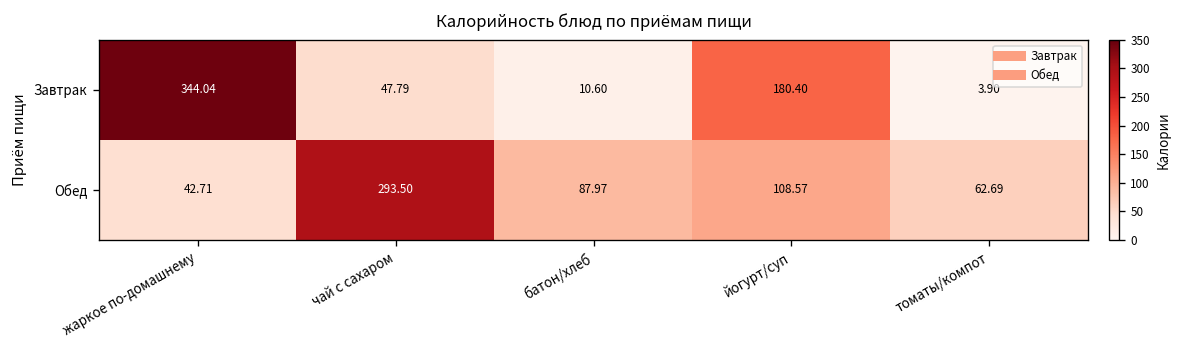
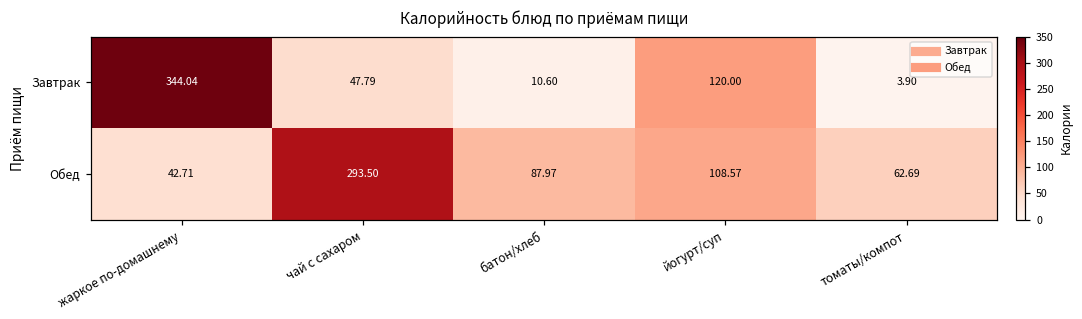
  {
    "Завтрак": {
      "жаркое по-домашнему": 344.04,
      "чай с сахаром": 47.79,
      "батон/хлеб": 10.60,
-     "йогурт/суп": 180.40
+     "йогурт/суп": 120.00
    },
    "Обед": {
      "жаркое по-домашнему": 42.71,
      "чай с сахаром": 293.50,
      "батон/хлеб": 87.97,
      "йогурт/суп": 108.57,
      "томаты/компот": 62.69
    }
  }
